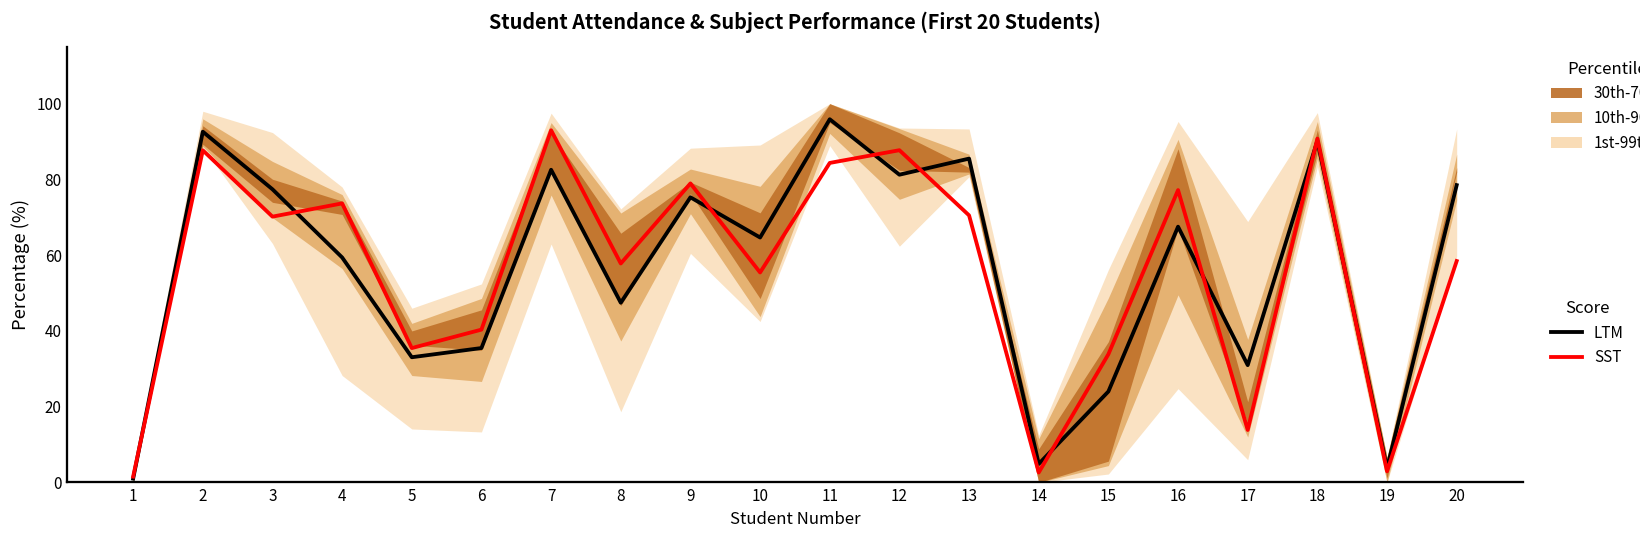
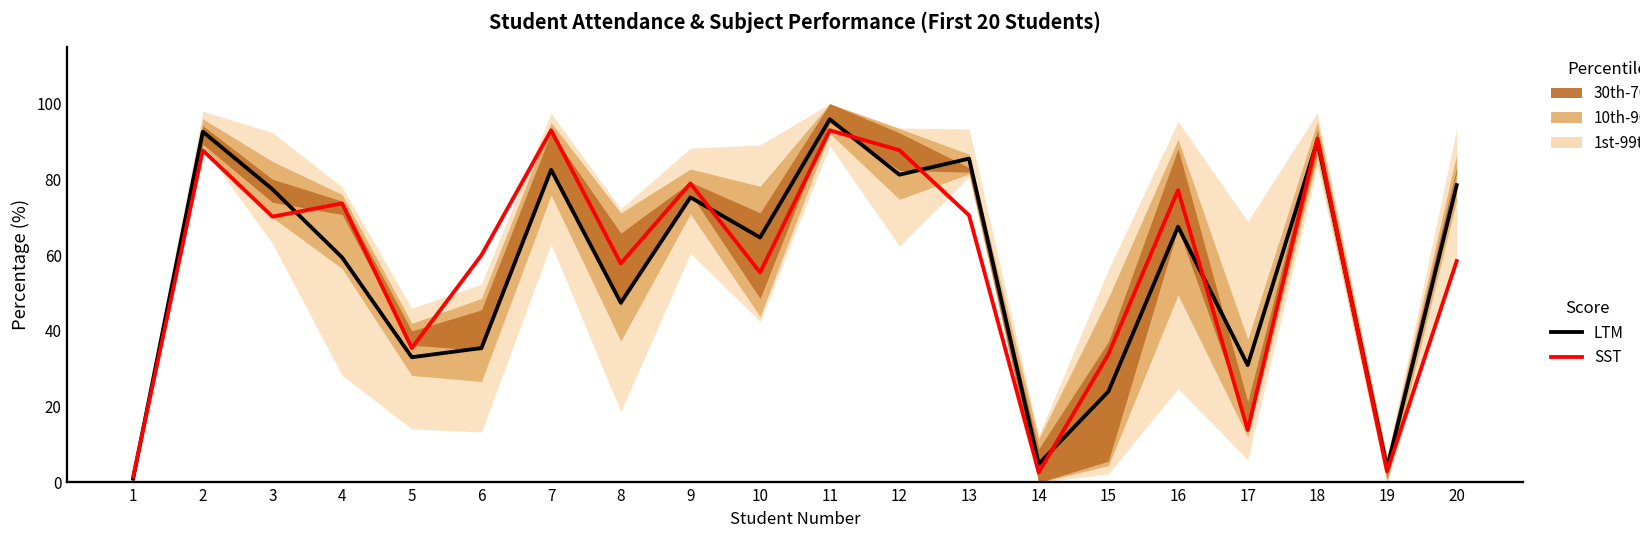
  {
    "LTM": {
      "2": 93,
      "3": 77,
      "4": 59,
      "5": 33,
      "6": 35,
      "7": 83,
      "8": 47,
      "9": 75,
      "10": 65,
      "11": 96,
      "12": 81,
      "13": 86,
      "14": 5,
      "15": 24,
      "16": 68,
      "17": 31,
      "19": 4,
      "20": 79
    },
    "SST": {
      "2": 88,
      "3": 70,
      "5": 35,
-     "6": 40,
+     "6": 60,
      "8": 58,
      "10": 55,
-     "11": 84,
+     "11": 93,
      "12": 88,
      "13": 71,
      "14": 3,
      "15": 34,
      "16": 77,
      "17": 14,
      "19": 3,
      "20": 58
    }
  }
